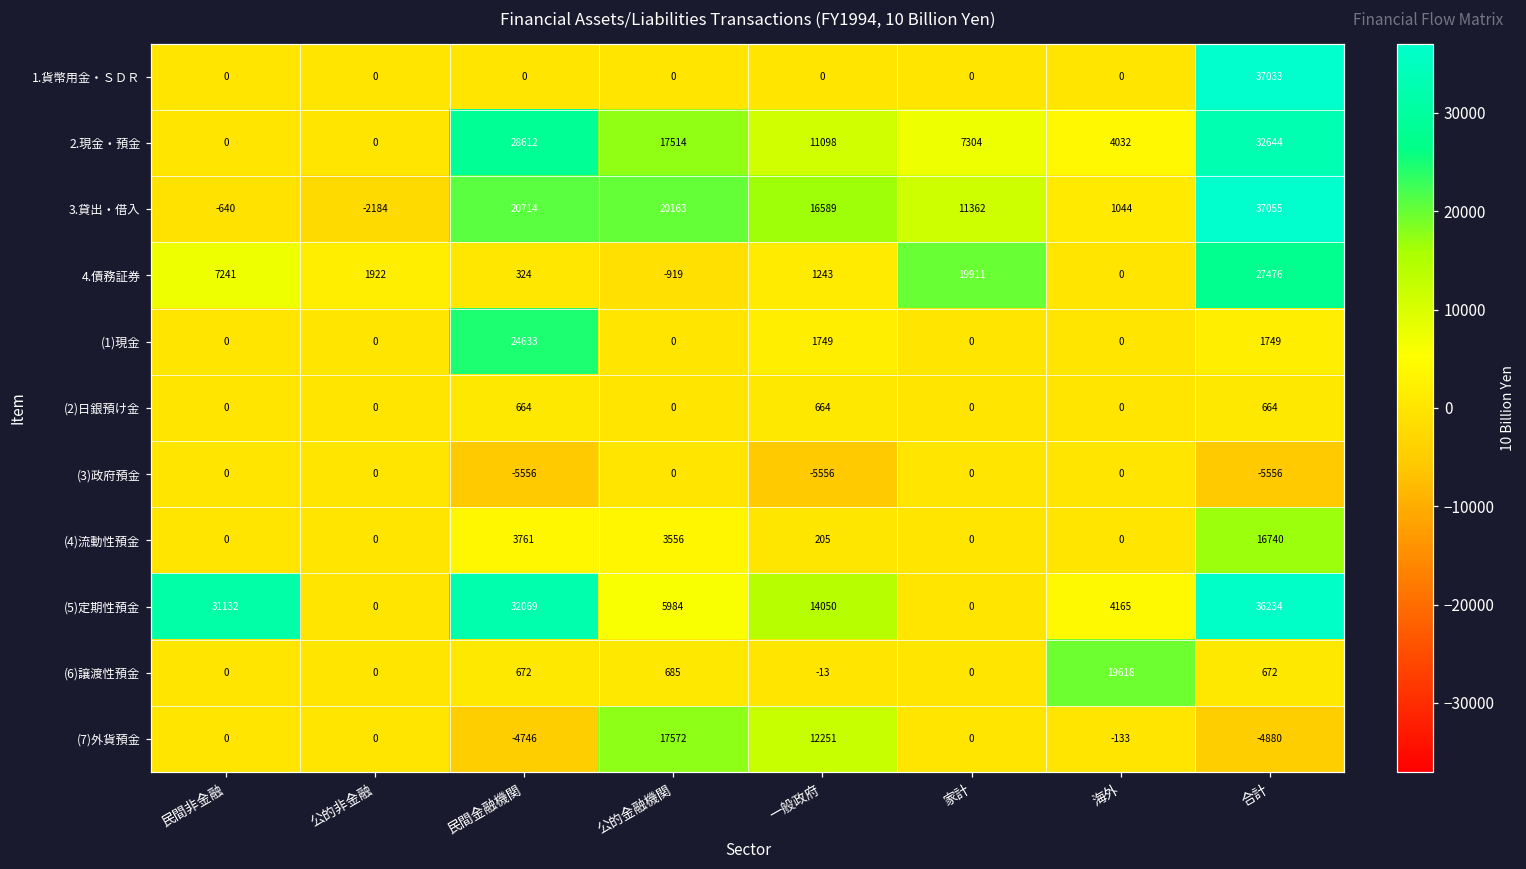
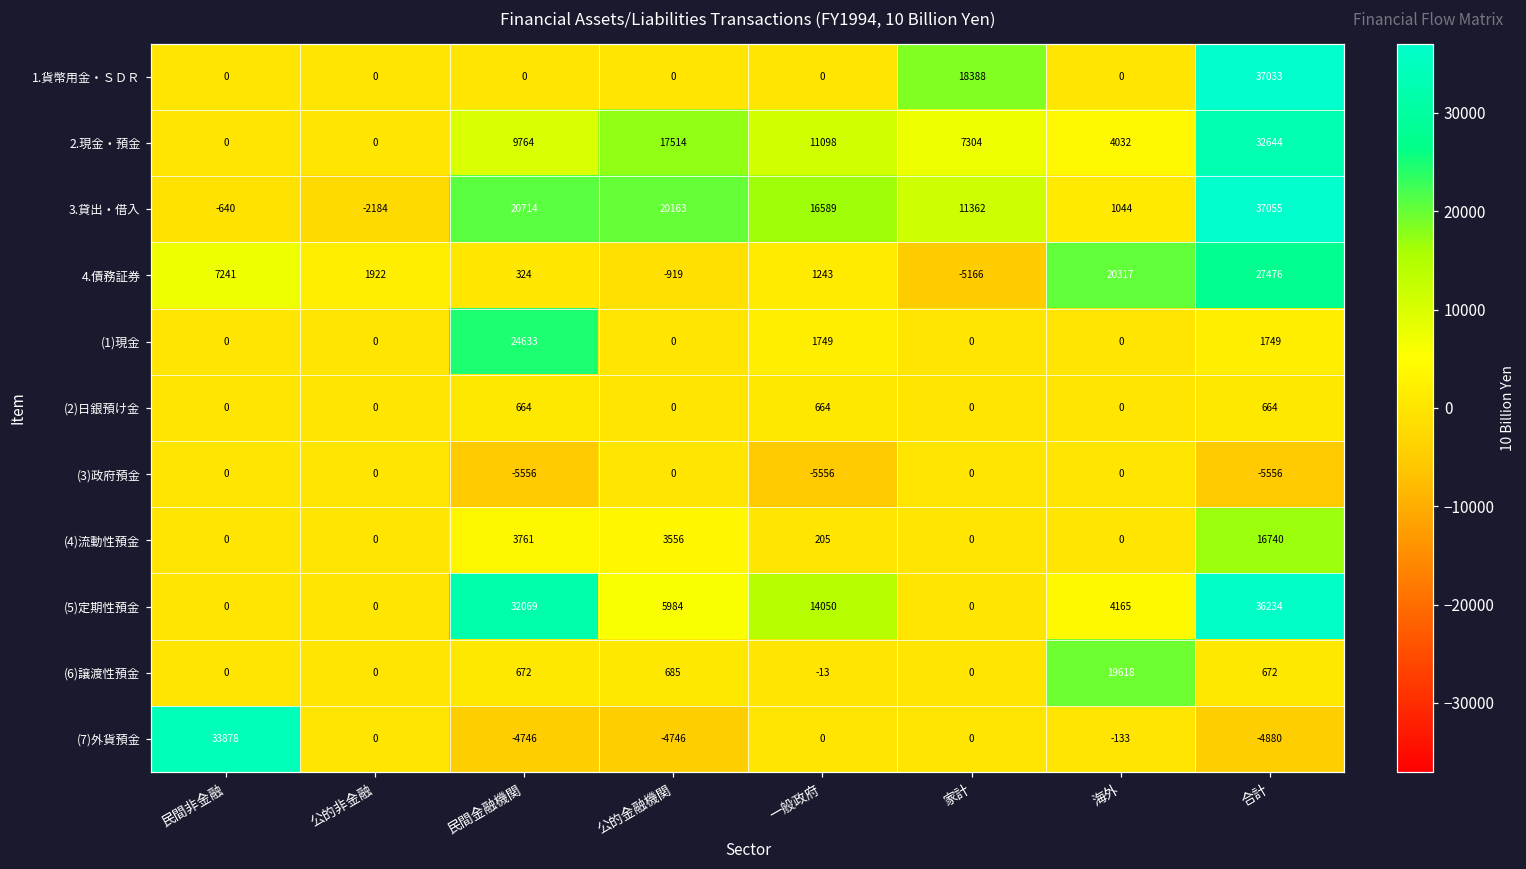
  {
    "1.貨幣用金・ＳＤＲ": {
      "民間非金融": 0,
      "公的非金融": 0,
      "民間金融機関": 0,
      "公的金融機関": 0,
      "一般政府": 0,
-     "家計": 0,
+     "家計": 18388,
      "海外": 0,
      "合計": 37033
    },
    "2.現金・預金": {
      "民間非金融": 0,
      "公的非金融": 0,
-     "民間金融機関": 28612,
+     "民間金融機関": 9764,
      "公的金融機関": 17514,
      "一般政府": 11098,
      "家計": 7304,
      "海外": 4032,
      "合計": 32644
    },
    "3.貸出・借入": {
      "民間非金融": -640,
      "公的非金融": -2184,
      "民間金融機関": 20714,
      "公的金融機関": 20163,
      "一般政府": 16589,
      "家計": 11362,
      "海外": 1044,
      "合計": 37055
    },
    "4.債務証券": {
      "民間非金融": 7241,
      "公的非金融": 1922,
      "民間金融機関": 324,
      "公的金融機関": -919,
      "一般政府": 1243,
-     "家計": 19911,
-     "海外": 0,
+     "家計": -5166,
+     "海外": 20317,
      "合計": 27476
    },
    "(1)現金": {
      "民間非金融": 0,
      "公的非金融": 0,
      "民間金融機関": 24633,
      "公的金融機関": 0,
      "一般政府": 1749,
      "家計": 0,
      "海外": 0,
      "合計": 1749
    },
    "(2)日銀預け金": {
      "民間非金融": 0,
      "公的非金融": 0,
      "民間金融機関": 664,
      "公的金融機関": 0,
      "一般政府": 664,
      "家計": 0,
      "海外": 0,
      "合計": 664
    },
    "(3)政府預金": {
      "民間非金融": 0,
      "公的非金融": 0,
      "民間金融機関": -5556,
      "公的金融機関": 0,
      "一般政府": -5556,
      "家計": 0,
      "海外": 0,
      "合計": -5556
    },
    "(4)流動性預金": {
      "民間非金融": 0,
      "公的非金融": 0,
      "民間金融機関": 3761,
      "公的金融機関": 3556,
      "一般政府": 205,
      "家計": 0,
      "海外": 0,
      "合計": 16740
    },
    "(5)定期性預金": {
-     "民間非金融": 31132,
+     "民間非金融": 0,
      "公的非金融": 0,
      "民間金融機関": 32069,
      "公的金融機関": 5984,
      "一般政府": 14050,
      "家計": 0,
      "海外": 4165,
      "合計": 36234
    },
    "(6)譲渡性預金": {
      "民間非金融": 0,
      "公的非金融": 0,
      "民間金融機関": 672,
      "公的金融機関": 685,
      "一般政府": -13,
      "家計": 0,
      "海外": 19618,
      "合計": 672
    },
    "(7)外貨預金": {
-     "民間非金融": 0,
+     "民間非金融": 33878,
      "公的非金融": 0,
      "民間金融機関": -4746,
-     "公的金融機関": 17572,
-     "一般政府": 12251,
+     "公的金融機関": -4746,
+     "一般政府": 0,
      "家計": 0,
      "海外": -133,
      "合計": -4880
    }
  }
